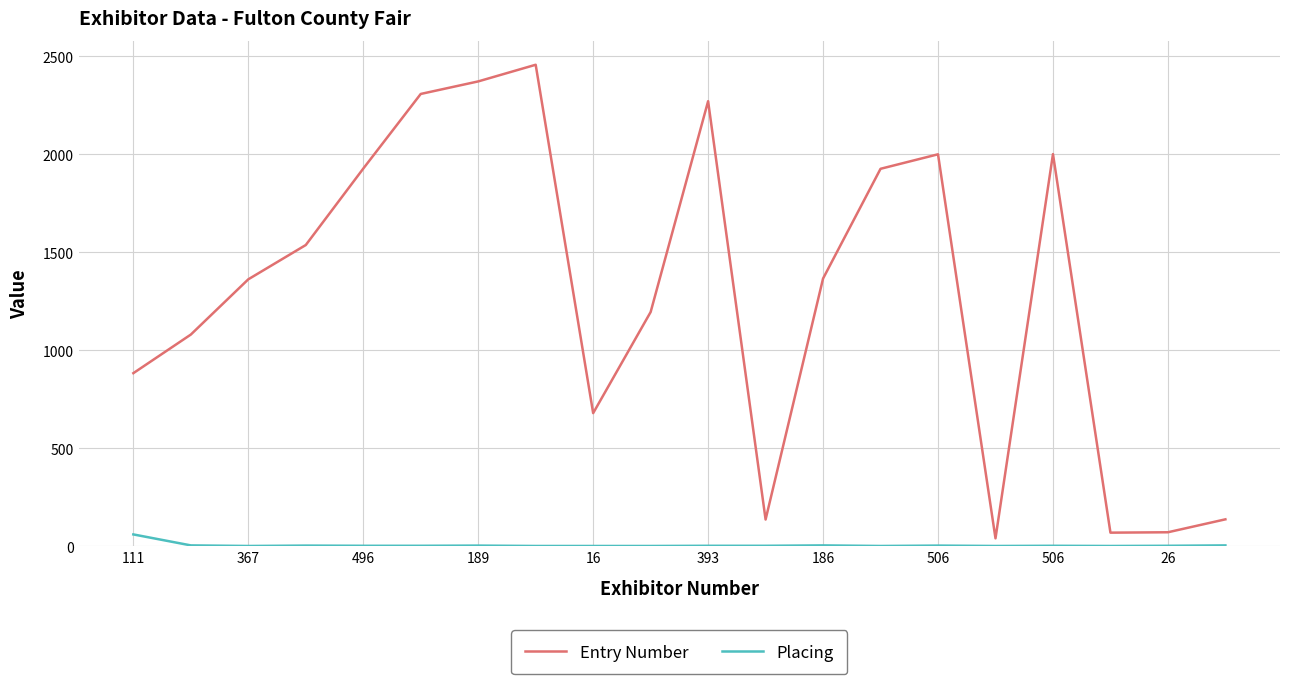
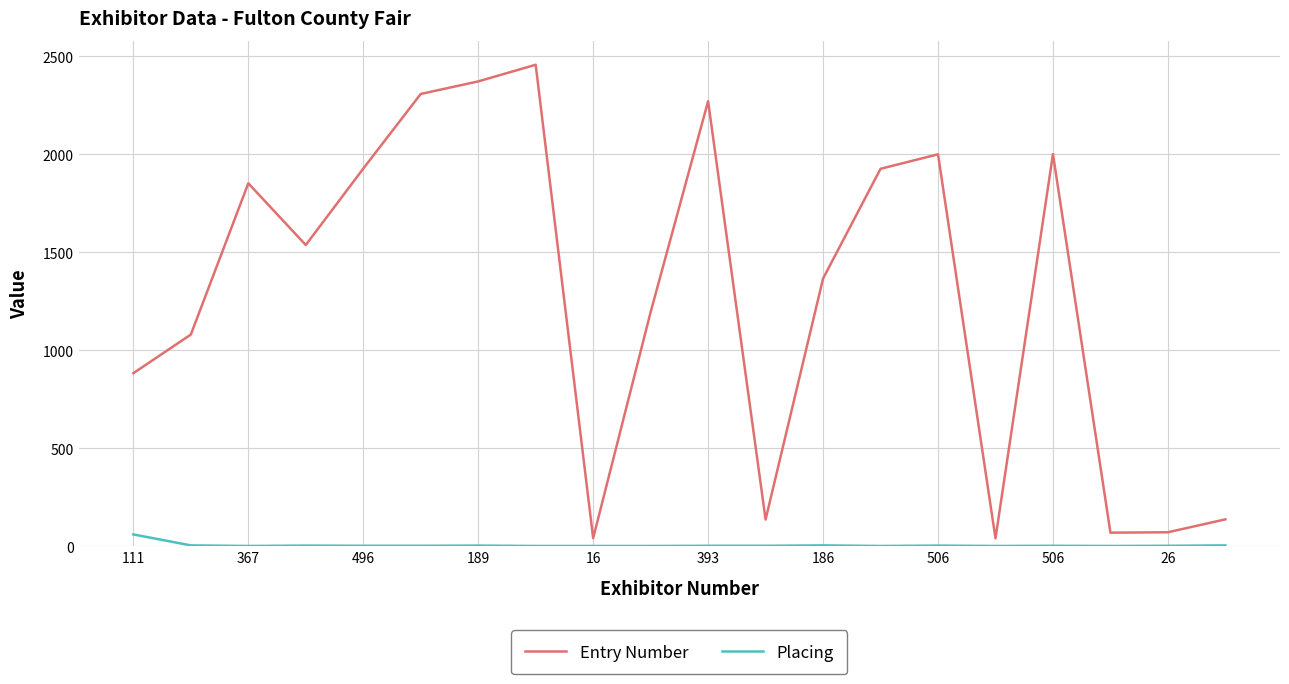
  {
    "Entry Number": {
      "111": 880,
-     "367": 1360,
+     "367": 1850,
      "496": 1930,
      "189": 2370,
-     "16": 680,
+     "16": 40,
      "393": 2270,
      "186": 1370,
      "26": 70
    },
    "Placing": {
      "111": 60,
      "367": 0,
      "496": 0,
      "189": 0,
      "16": 0,
      "393": 0,
      "186": 0,
      "26": 0
    }
  }
